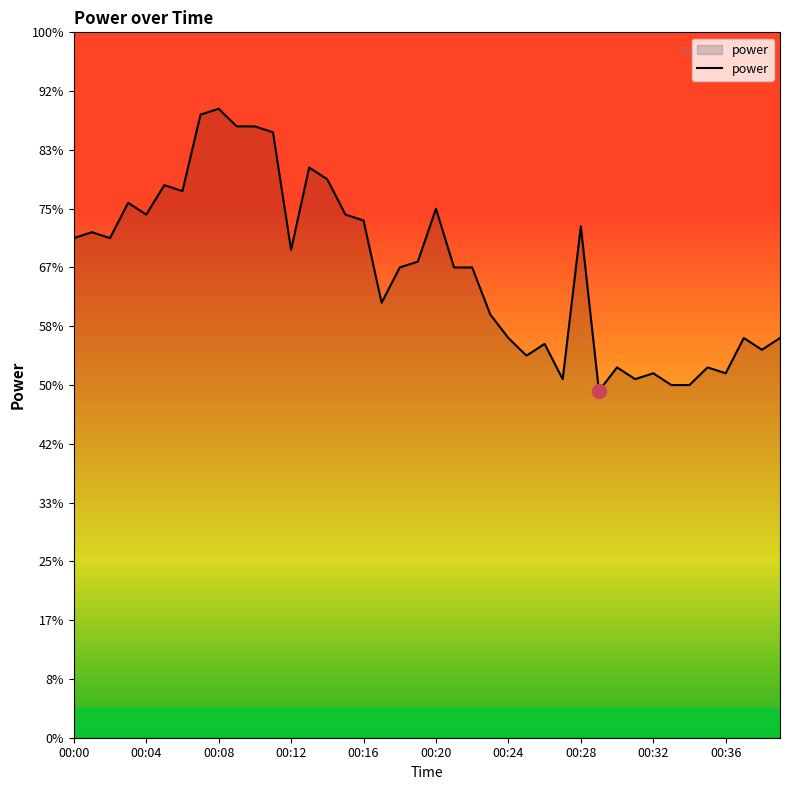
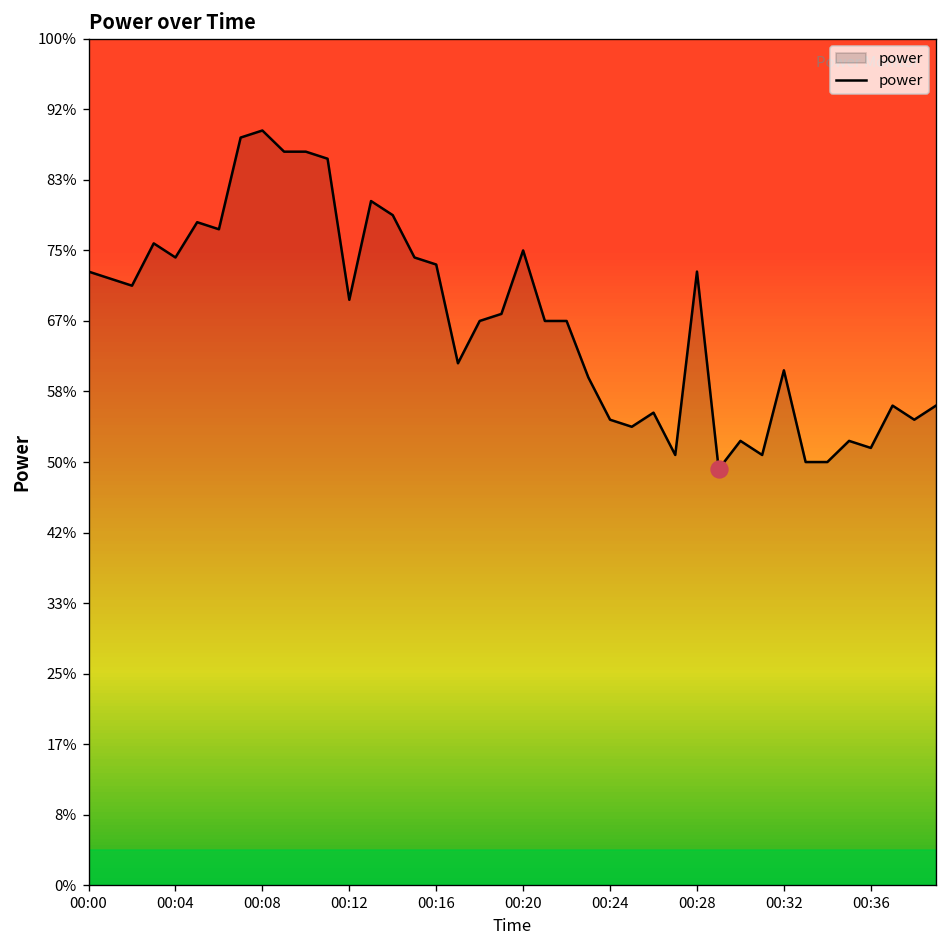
  {
    "power": {
-     "00:00": "71%",
+     "00:00": "73%",
      "00:04": "74%",
      "00:08": "89%",
      "00:12": "69%",
      "00:16": "73%",
      "00:20": "75%",
-     "00:24": "57%",
+     "00:24": "55%",
      "00:28": "73%",
-     "00:32": "52%",
+     "00:32": "61%",
      "00:36": "52%"
    }
  }
